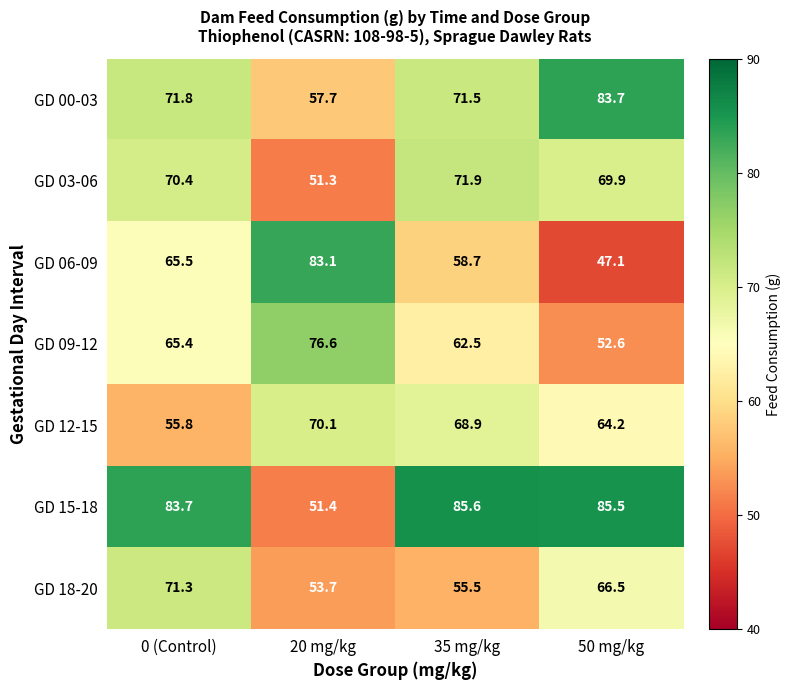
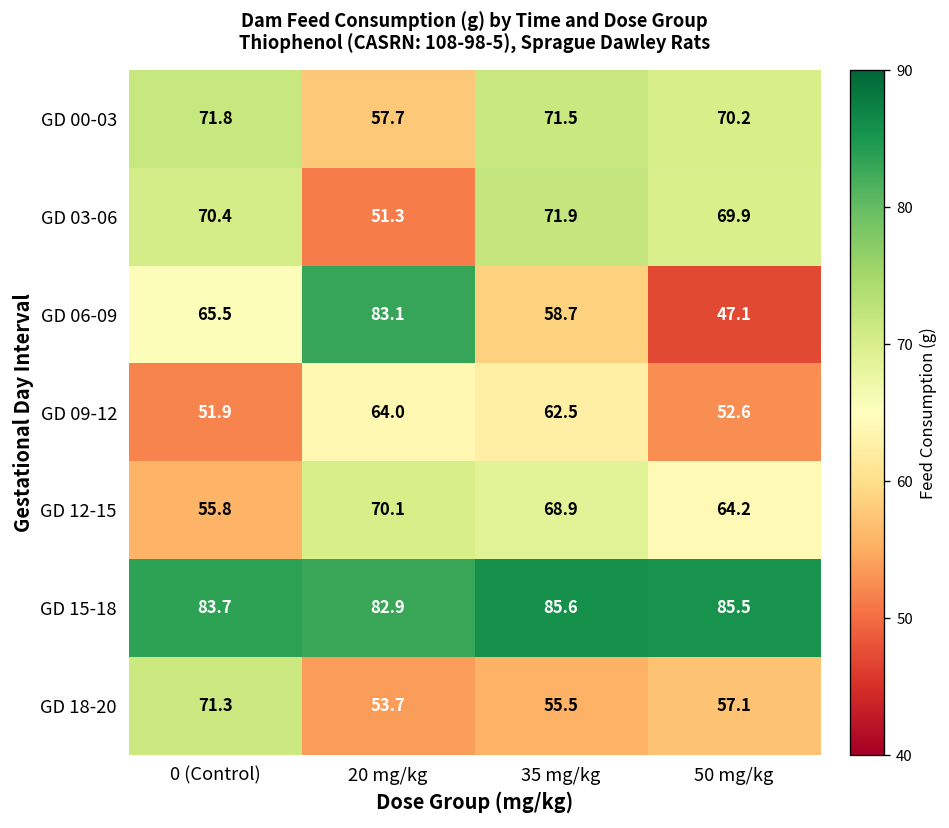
  {
    "GD 00-03": {
      "0 (Control)": 71.8,
      "20 mg/kg": 57.7,
      "35 mg/kg": 71.5,
-     "50 mg/kg": 83.7
+     "50 mg/kg": 70.2
    },
    "GD 03-06": {
      "0 (Control)": 70.4,
      "20 mg/kg": 51.3,
      "35 mg/kg": 71.9,
      "50 mg/kg": 69.9
    },
    "GD 06-09": {
      "0 (Control)": 65.5,
      "20 mg/kg": 83.1,
      "35 mg/kg": 58.7,
      "50 mg/kg": 47.1
    },
    "GD 09-12": {
-     "0 (Control)": 65.4,
-     "20 mg/kg": 76.6,
+     "0 (Control)": 51.9,
+     "20 mg/kg": 64.0,
      "35 mg/kg": 62.5,
      "50 mg/kg": 52.6
    },
    "GD 12-15": {
      "0 (Control)": 55.8,
      "20 mg/kg": 70.1,
      "35 mg/kg": 68.9,
      "50 mg/kg": 64.2
    },
    "GD 15-18": {
      "0 (Control)": 83.7,
-     "20 mg/kg": 51.4,
+     "20 mg/kg": 82.9,
      "35 mg/kg": 85.6,
      "50 mg/kg": 85.5
    },
    "GD 18-20": {
      "0 (Control)": 71.3,
      "20 mg/kg": 53.7,
      "35 mg/kg": 55.5,
-     "50 mg/kg": 66.5
+     "50 mg/kg": 57.1
    }
  }
